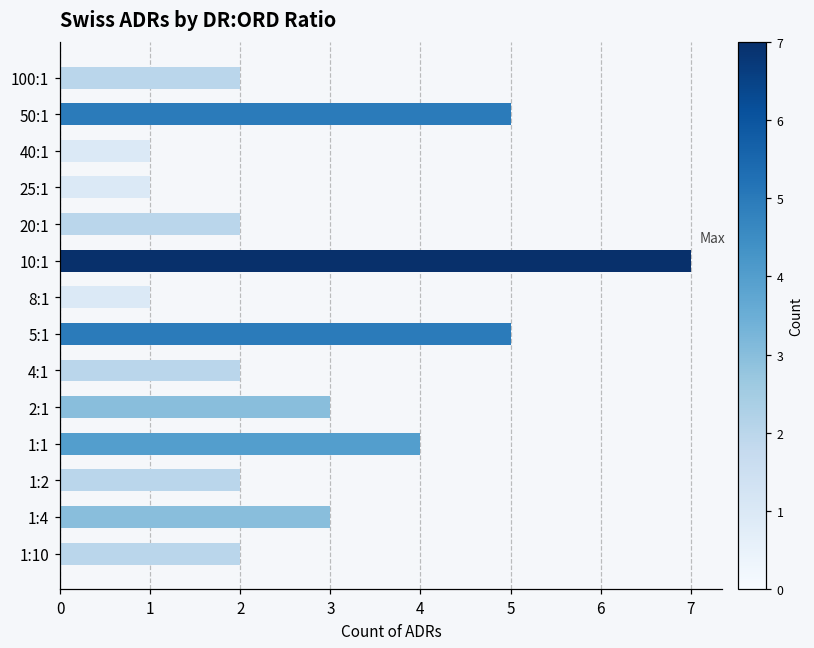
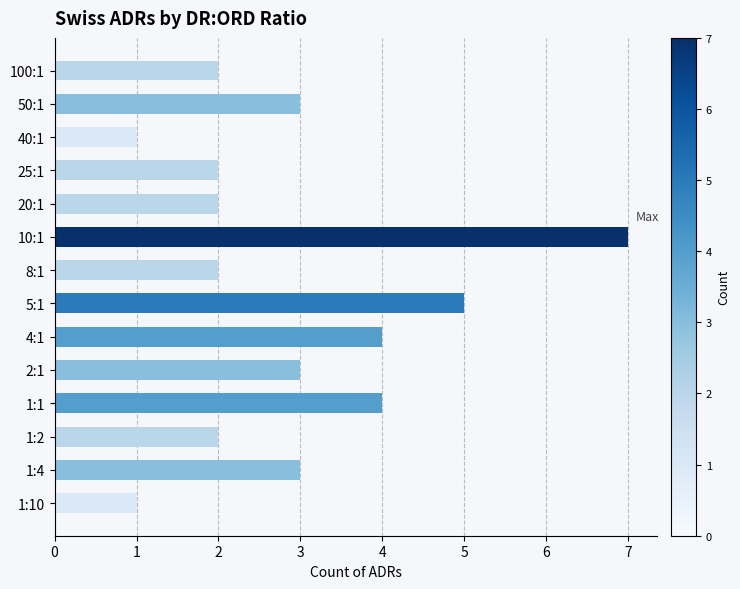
  {
    "100:1": 2,
-   "50:1": 5,
+   "50:1": 3,
    "40:1": 1,
-   "25:1": 1,
+   "25:1": 2,
    "20:1": 2,
    "10:1": 7,
-   "8:1": 1,
+   "8:1": 2,
    "5:1": 5,
-   "4:1": 2,
+   "4:1": 4,
    "2:1": 3,
    "1:1": 4,
    "1:2": 2,
    "1:4": 3,
-   "1:10": 2
+   "1:10": 1
  }
